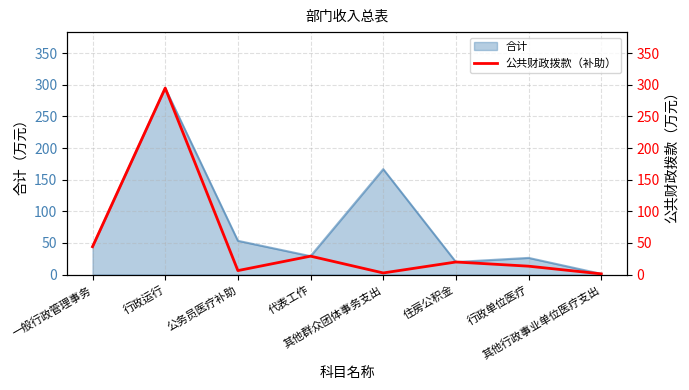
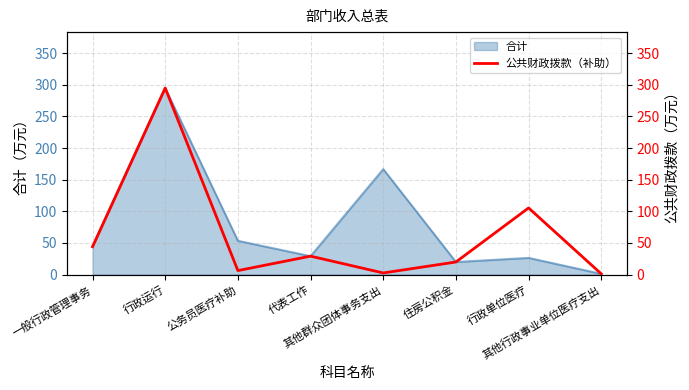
  {
    "合计": {
      "一般行政管理事务": 40,
      "行政运行": 290,
      "公务员医疗补助": 50,
      "代表工作": 30,
      "其他群众团体事务支出": 170,
      "住房公积金": 20,
      "行政单位医疗": 30,
      "其他行政事业单位医疗支出": 0
    },
    "公共财政拨款（补助）": {
      "一般行政管理事务": 40,
      "行政运行": 290,
      "公务员医疗补助": 10,
      "代表工作": 30,
      "其他群众团体事务支出": 0,
      "住房公积金": 20,
-     "行政单位医疗": 10,
+     "行政单位医疗": 110,
      "其他行政事业单位医疗支出": 0
    }
  }
